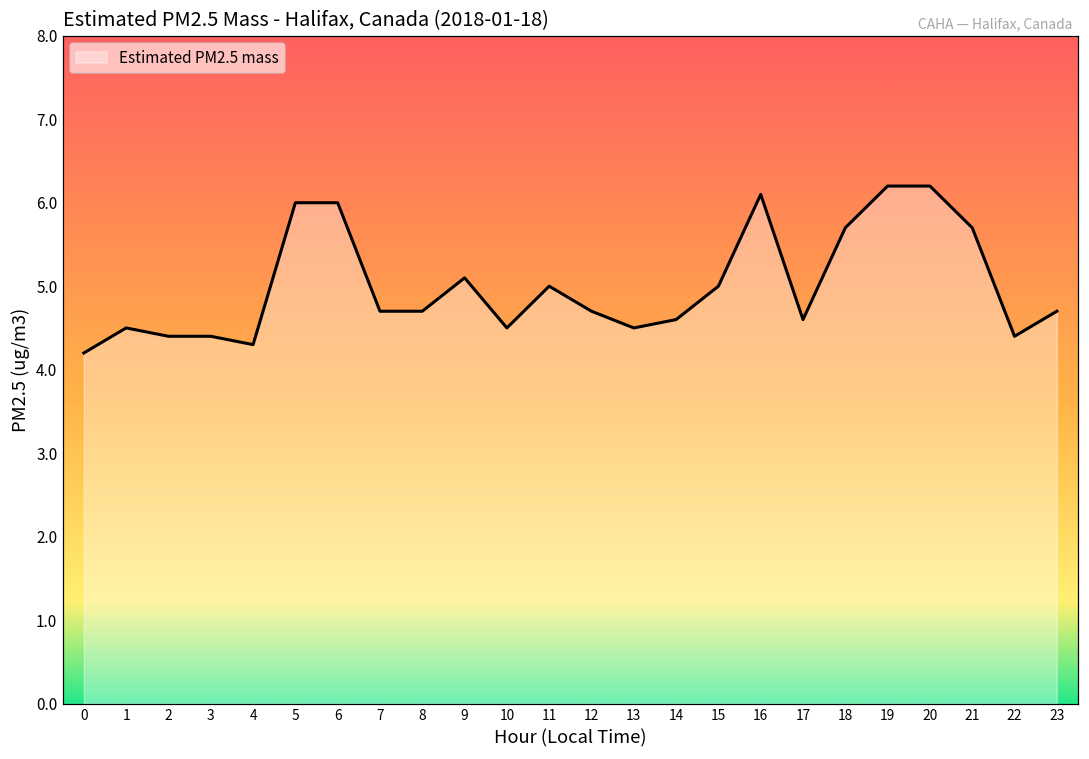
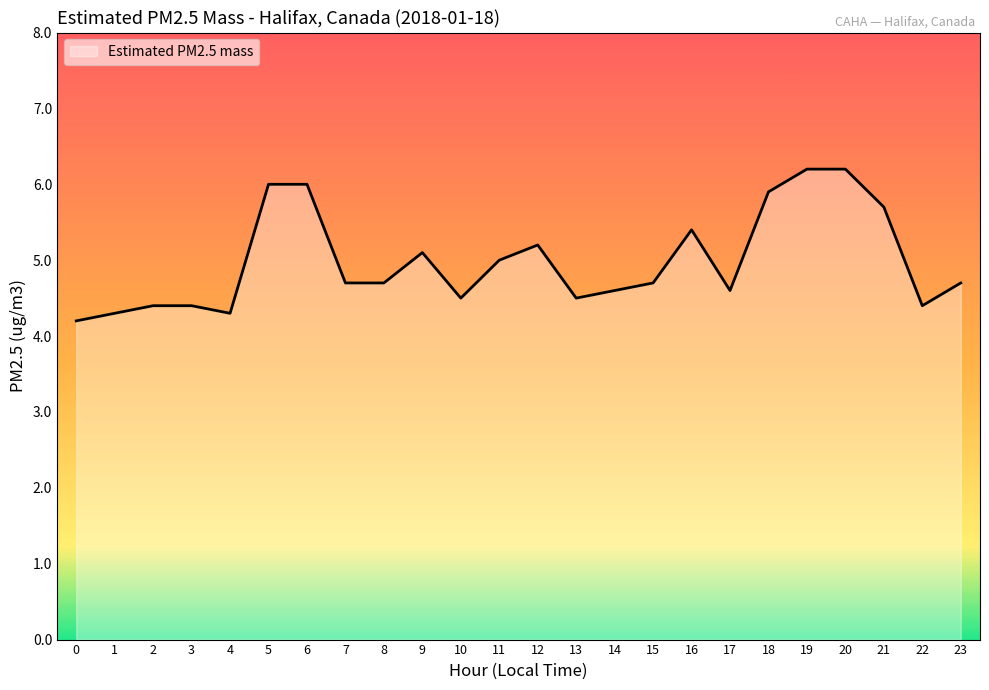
  {
    "0": 4.2,
-   "1": 4.5,
+   "1": 4.3,
    "2": 4.4,
    "3": 4.4,
    "4": 4.3,
    "5": 6.0,
    "6": 6.0,
    "7": 4.7,
    "8": 4.7,
    "9": 5.1,
    "10": 4.5,
    "11": 5.0,
-   "12": 4.7,
+   "12": 5.2,
    "13": 4.5,
    "14": 4.6,
-   "15": 5.0,
-   "16": 6.1,
+   "15": 4.7,
+   "16": 5.4,
    "17": 4.6,
-   "18": 5.7,
+   "18": 5.9,
    "19": 6.2,
    "20": 6.2,
    "21": 5.7,
    "22": 4.4,
    "23": 4.7
  }
